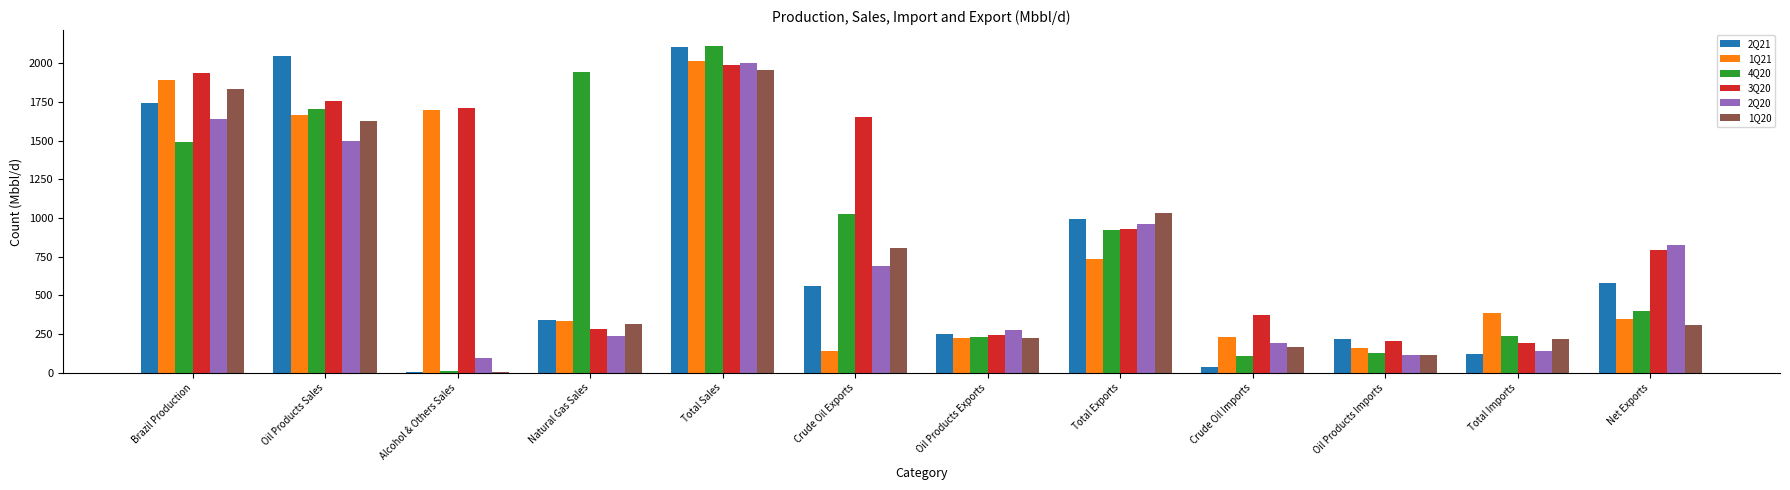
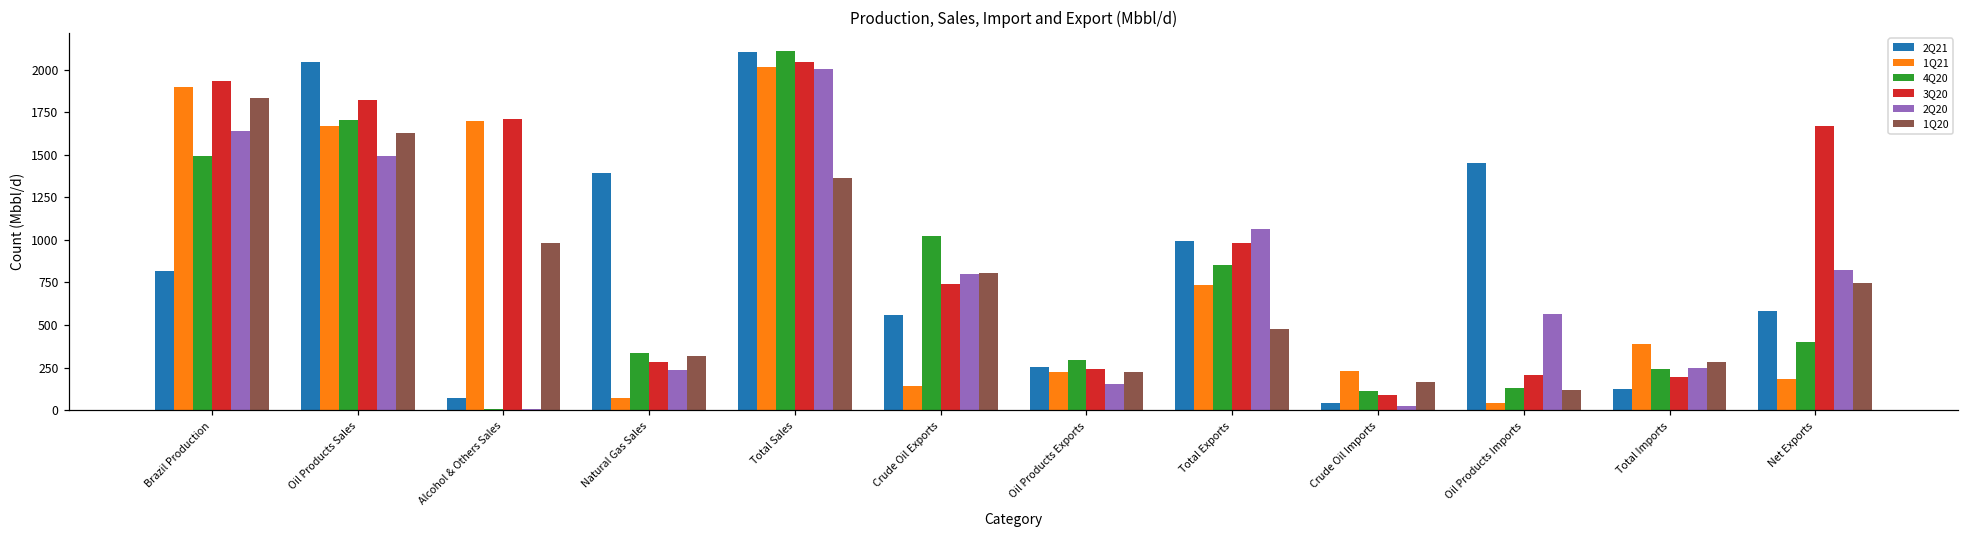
  {
    "2Q21": {
-     "Brazil Production": 1740,
+     "Brazil Production": 820,
      "Oil Products Sales": 2040,
-     "Alcohol & Others Sales": 0,
-     "Natural Gas Sales": 340,
+     "Alcohol & Others Sales": 70,
+     "Natural Gas Sales": 1390,
      "Total Sales": 2110,
      "Crude Oil Exports": 560,
      "Oil Products Exports": 250,
      "Total Exports": 990,
      "Crude Oil Imports": 40,
-     "Oil Products Imports": 220,
+     "Oil Products Imports": 1450,
      "Total Imports": 130,
      "Net Exports": 580
    },
    "1Q21": {
      "Brazil Production": 1900,
      "Oil Products Sales": 1670,
      "Alcohol & Others Sales": 1700,
-     "Natural Gas Sales": 340,
+     "Natural Gas Sales": 70,
      "Total Sales": 2020,
      "Crude Oil Exports": 140,
      "Oil Products Exports": 230,
      "Total Exports": 740,
      "Crude Oil Imports": 230,
-     "Oil Products Imports": 160,
+     "Oil Products Imports": 40,
      "Total Imports": 390,
-     "Net Exports": 350
+     "Net Exports": 180
    },
    "4Q20": {
      "Brazil Production": 1490,
      "Oil Products Sales": 1700,
-     "Natural Gas Sales": 1940,
+     "Natural Gas Sales": 340,
      "Total Sales": 2110,
      "Crude Oil Exports": 1020,
-     "Oil Products Exports": 230,
-     "Total Exports": 930,
+     "Oil Products Exports": 290,
+     "Total Exports": 850,
      "Crude Oil Imports": 110,
      "Oil Products Imports": 130,
      "Total Imports": 240,
      "Net Exports": 400
    },
    "3Q20": {
      "Brazil Production": 1940,
-     "Oil Products Sales": 1760,
+     "Oil Products Sales": 1820,
      "Alcohol & Others Sales": 1710,
      "Natural Gas Sales": 280,
-     "Total Sales": 1990,
-     "Crude Oil Exports": 1660,
+     "Total Sales": 2050,
+     "Crude Oil Exports": 740,
      "Oil Products Exports": 240,
-     "Total Exports": 930,
-     "Crude Oil Imports": 370,
+     "Total Exports": 980,
+     "Crude Oil Imports": 90,
      "Oil Products Imports": 210,
      "Total Imports": 190,
-     "Net Exports": 790
+     "Net Exports": 1670
    },
    "2Q20": {
      "Brazil Production": 1640,
      "Oil Products Sales": 1500,
-     "Alcohol & Others Sales": 100,
+     "Alcohol & Others Sales": 10,
      "Natural Gas Sales": 240,
      "Total Sales": 2000,
-     "Crude Oil Exports": 690,
-     "Oil Products Exports": 270,
-     "Total Exports": 960,
-     "Crude Oil Imports": 200,
-     "Oil Products Imports": 120,
-     "Total Imports": 140,
+     "Crude Oil Exports": 800,
+     "Oil Products Exports": 150,
+     "Total Exports": 1060,
+     "Crude Oil Imports": 20,
+     "Oil Products Imports": 570,
+     "Total Imports": 250,
      "Net Exports": 820
    },
    "1Q20": {
      "Brazil Production": 1840,
      "Oil Products Sales": 1630,
-     "Alcohol & Others Sales": 10,
+     "Alcohol & Others Sales": 980,
      "Natural Gas Sales": 320,
-     "Total Sales": 1950,
+     "Total Sales": 1360,
      "Crude Oil Exports": 810,
      "Oil Products Exports": 230,
-     "Total Exports": 1030,
+     "Total Exports": 480,
      "Crude Oil Imports": 170,
      "Oil Products Imports": 120,
-     "Total Imports": 220,
-     "Net Exports": 310
+     "Total Imports": 280,
+     "Net Exports": 750
    }
  }
